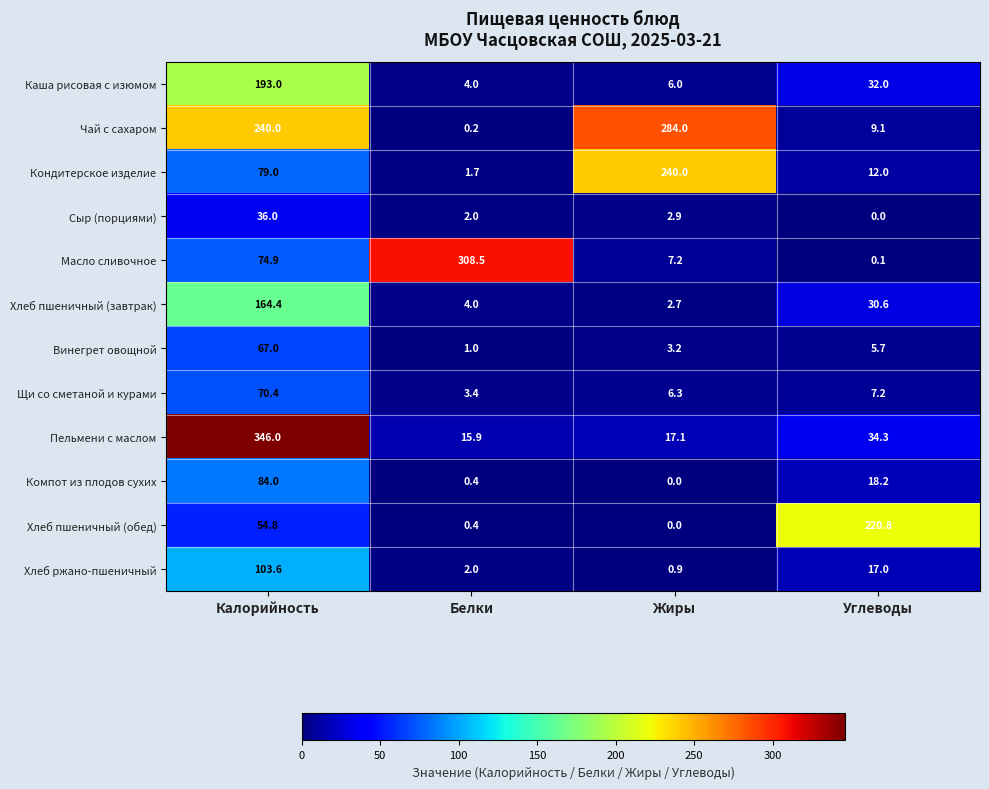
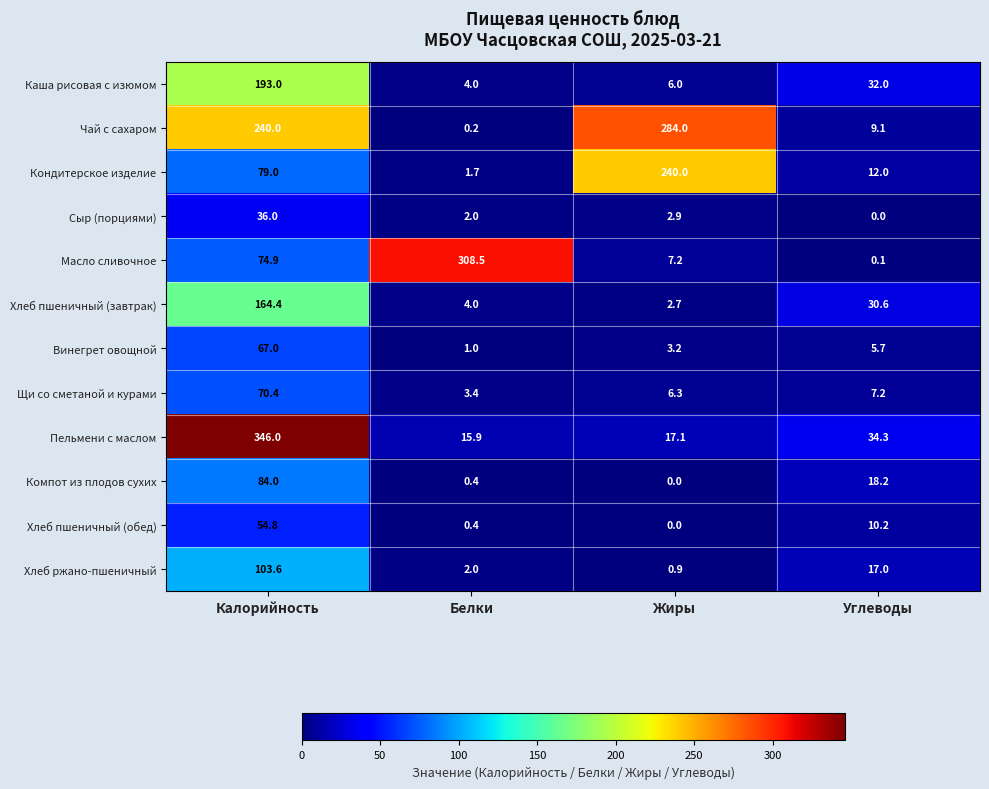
  {
    "Каша рисовая с изюмом": {
      "Калорийность": 193.0,
      "Белки": 4.0,
      "Жиры": 6.0,
      "Углеводы": 32.0
    },
    "Чай с сахаром": {
      "Калорийность": 240.0,
      "Белки": 0.2,
      "Жиры": 284.0,
      "Углеводы": 9.1
    },
    "Кондитерское изделие": {
      "Калорийность": 79.0,
      "Белки": 1.7,
      "Жиры": 240.0,
      "Углеводы": 12.0
    },
    "Сыр (порциями)": {
      "Калорийность": 36.0,
      "Белки": 2.0,
      "Жиры": 2.9,
      "Углеводы": 0.0
    },
    "Масло сливочное": {
      "Калорийность": 74.9,
      "Белки": 308.5,
      "Жиры": 7.2,
      "Углеводы": 0.1
    },
    "Хлеб пшеничный (завтрак)": {
      "Калорийность": 164.4,
      "Белки": 4.0,
      "Жиры": 2.7,
      "Углеводы": 30.6
    },
    "Винегрет овощной": {
      "Калорийность": 67.0,
      "Белки": 1.0,
      "Жиры": 3.2,
      "Углеводы": 5.7
    },
    "Щи со сметаной и курами": {
      "Калорийность": 70.4,
      "Белки": 3.4,
      "Жиры": 6.3,
      "Углеводы": 7.2
    },
    "Пельмени с маслом": {
      "Калорийность": 346.0,
      "Белки": 15.9,
      "Жиры": 17.1,
      "Углеводы": 34.3
    },
    "Компот из плодов сухих": {
      "Калорийность": 84.0,
      "Белки": 0.4,
      "Жиры": 0.0,
      "Углеводы": 18.2
    },
    "Хлеб пшеничный (обед)": {
      "Калорийность": 54.8,
      "Белки": 0.4,
      "Жиры": 0.0,
-     "Углеводы": 220.8
+     "Углеводы": 10.2
    },
    "Хлеб ржано-пшеничный": {
      "Калорийность": 103.6,
      "Белки": 2.0,
      "Жиры": 0.9,
      "Углеводы": 17.0
    }
  }
